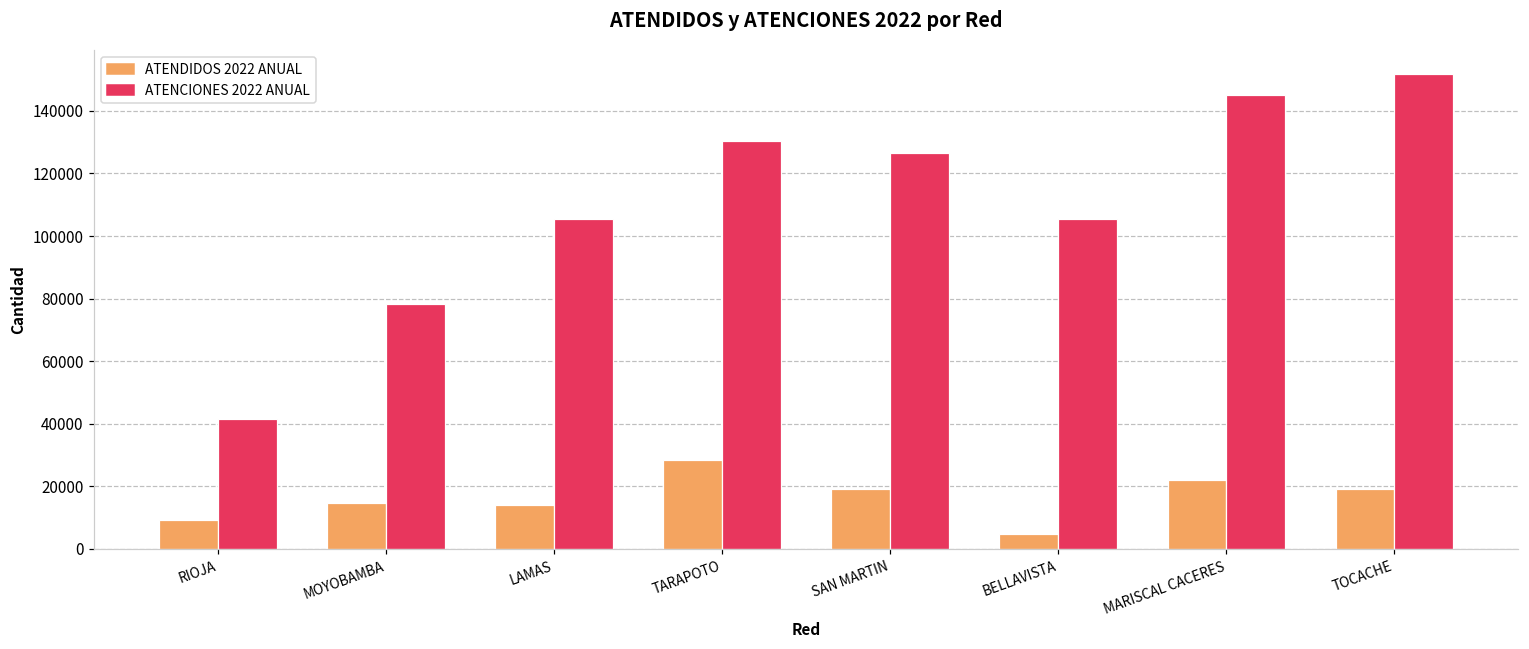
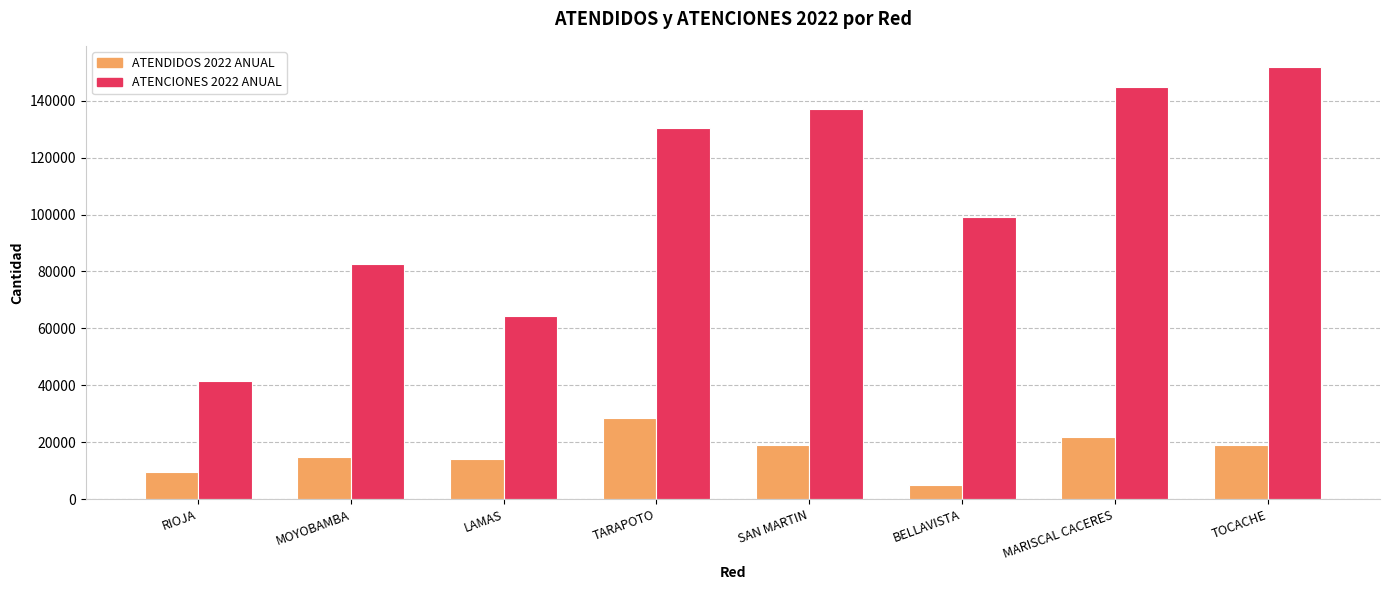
  {
    "ATENDIDOS 2022 ANUAL": {
      "RIOJA": 9000,
      "MOYOBAMBA": 15000,
      "LAMAS": 14000,
      "TARAPOTO": 29000,
      "SAN MARTIN": 19000,
      "BELLAVISTA": 5000,
      "MARISCAL CACERES": 22000,
      "TOCACHE": 19000
    },
    "ATENCIONES 2022 ANUAL": {
      "RIOJA": 42000,
-     "MOYOBAMBA": 78000,
-     "LAMAS": 106000,
+     "MOYOBAMBA": 83000,
+     "LAMAS": 64000,
      "TARAPOTO": 130000,
-     "SAN MARTIN": 126000,
-     "BELLAVISTA": 105000,
+     "SAN MARTIN": 137000,
+     "BELLAVISTA": 99000,
      "MARISCAL CACERES": 145000,
      "TOCACHE": 152000
    }
  }
